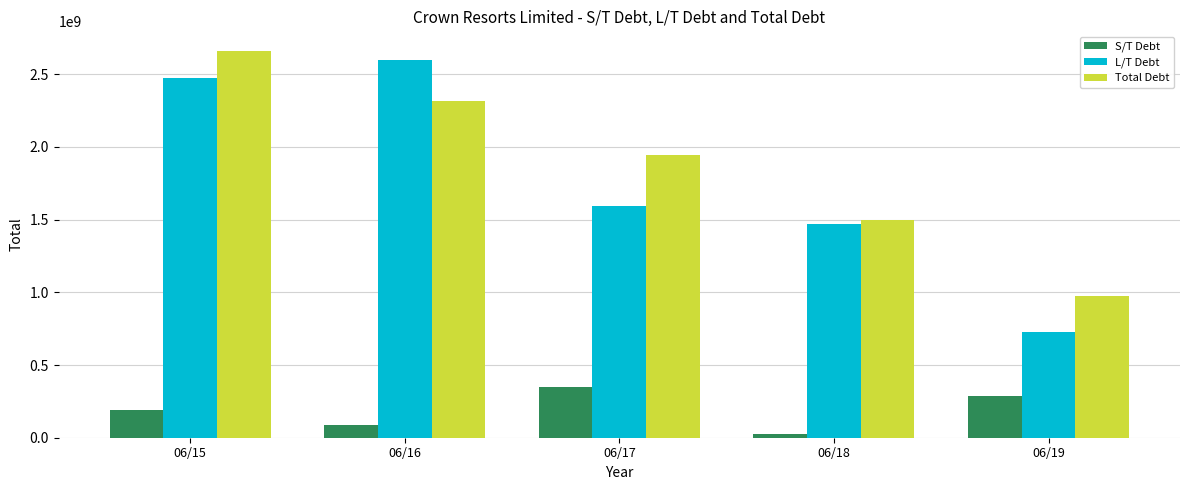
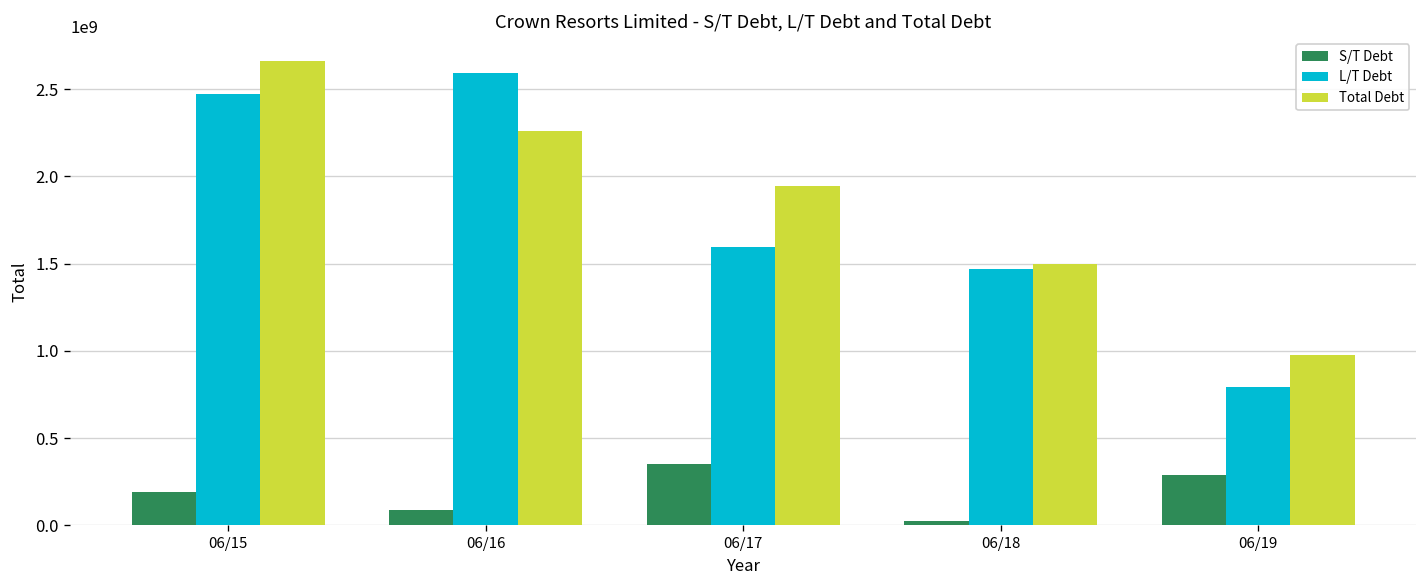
  {
    "S/T Debt": {
      "06/15": 190000000,
      "06/16": 90000000,
      "06/17": 350000000,
      "06/18": 30000000,
      "06/19": 290000000
    },
    "L/T Debt": {
      "06/15": 2470000000,
      "06/16": 2590000000,
      "06/17": 1590000000,
      "06/18": 1470000000,
-     "06/19": 720000000
+     "06/19": 790000000
    },
    "Total Debt": {
      "06/15": 2660000000,
-     "06/16": 2320000000,
+     "06/16": 2260000000,
      "06/17": 1940000000,
      "06/18": 1490000000,
      "06/19": 970000000
    }
  }
